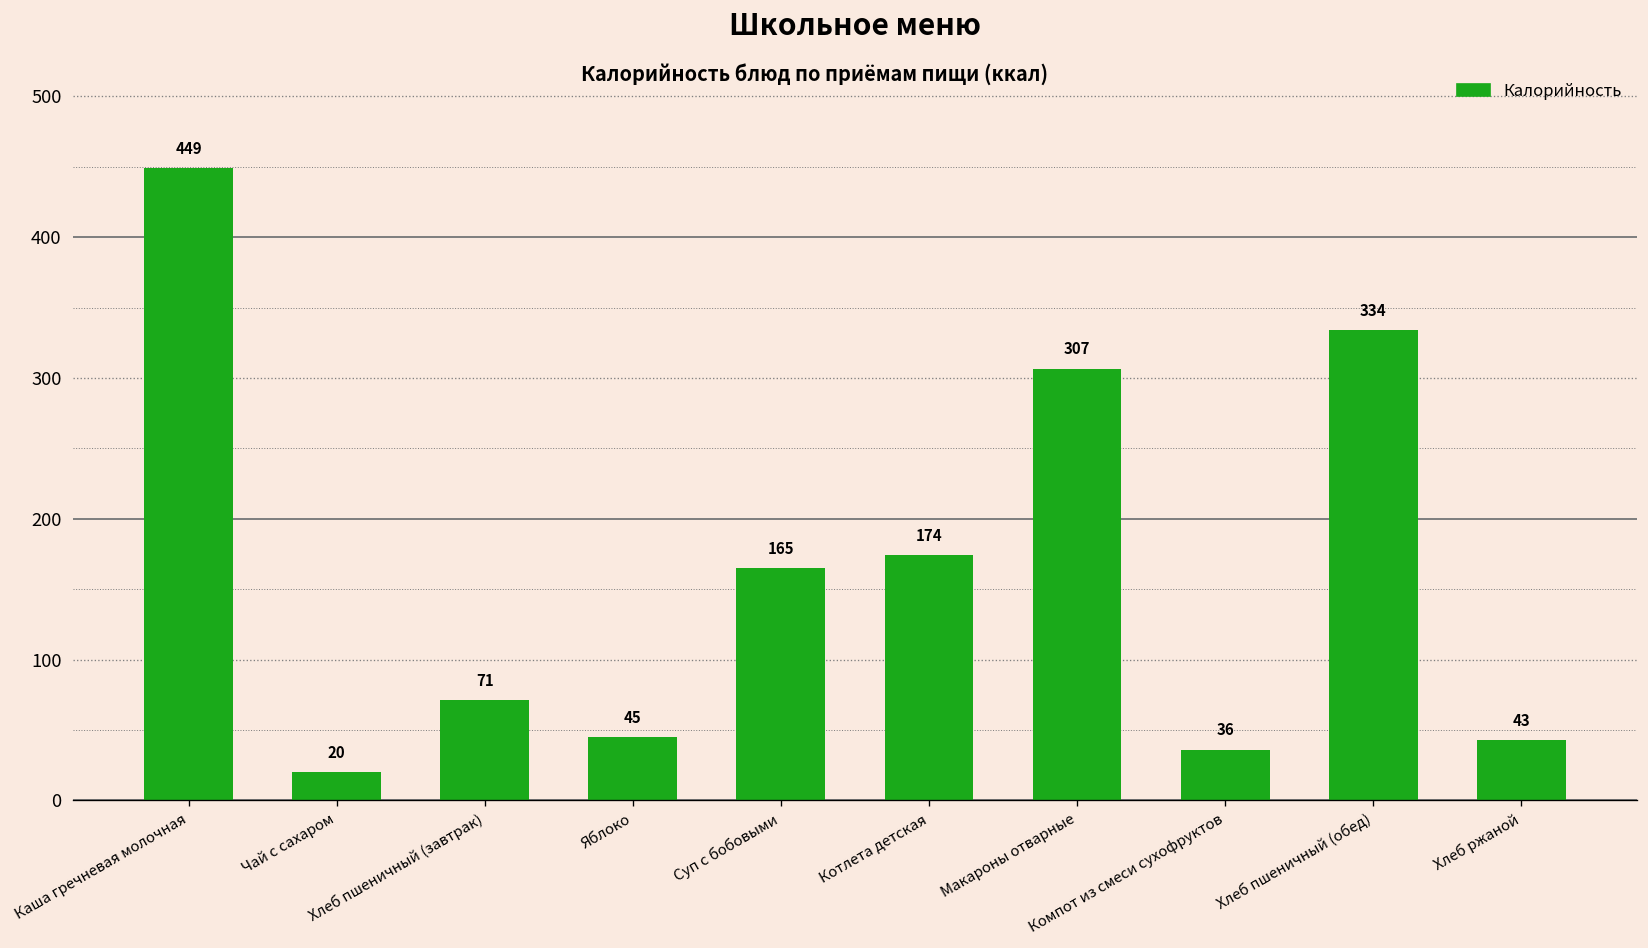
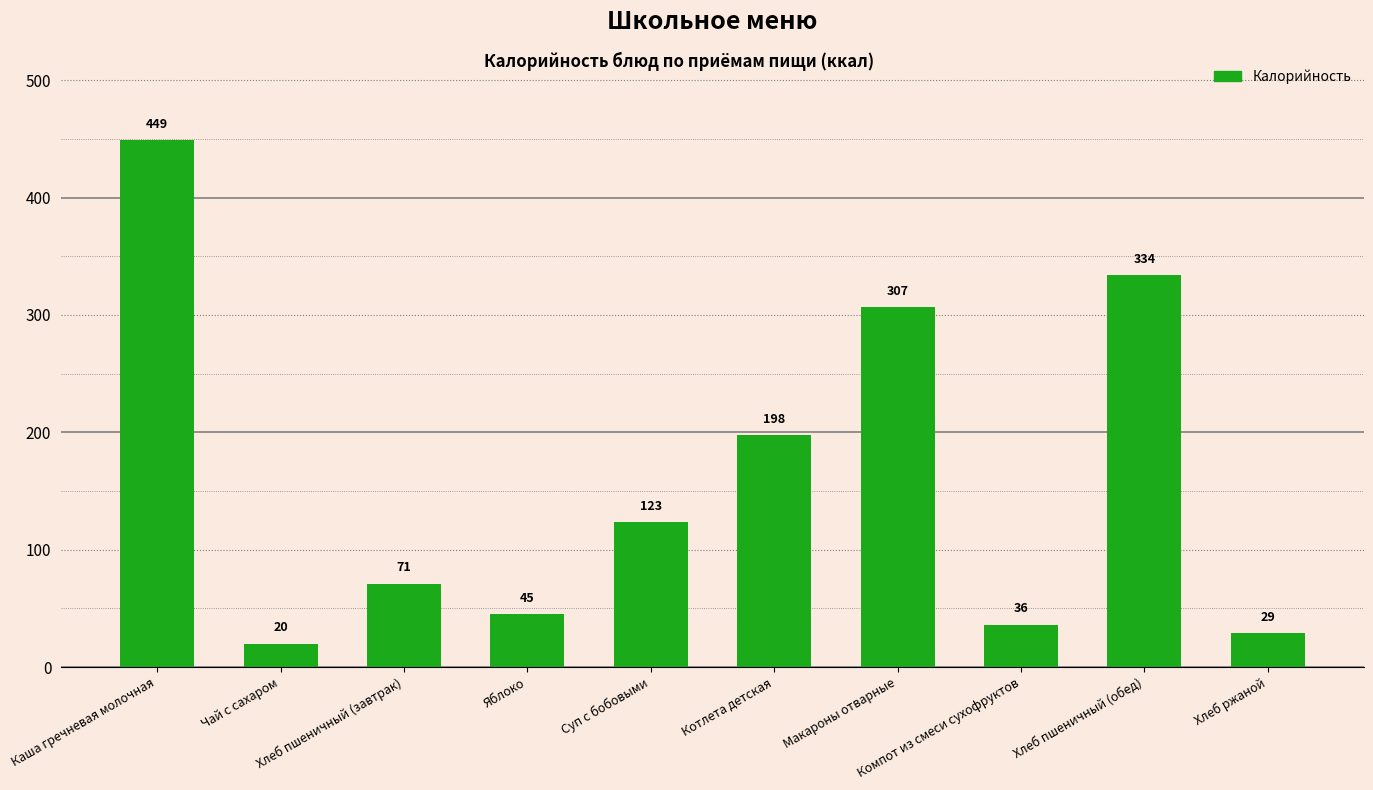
  {
    "Каша гречневая молочная": 449,
    "Чай с сахаром": 20,
    "Хлеб пшеничный (завтрак)": 71,
    "Яблоко": 45,
-   "Суп с бобовыми": 165,
-   "Котлета детская": 174,
+   "Суп с бобовыми": 123,
+   "Котлета детская": 198,
    "Макароны отварные": 307,
    "Компот из смеси сухофруктов": 36,
    "Хлеб пшеничный (обед)": 334,
-   "Хлеб ржаной": 43
+   "Хлеб ржаной": 29
  }
